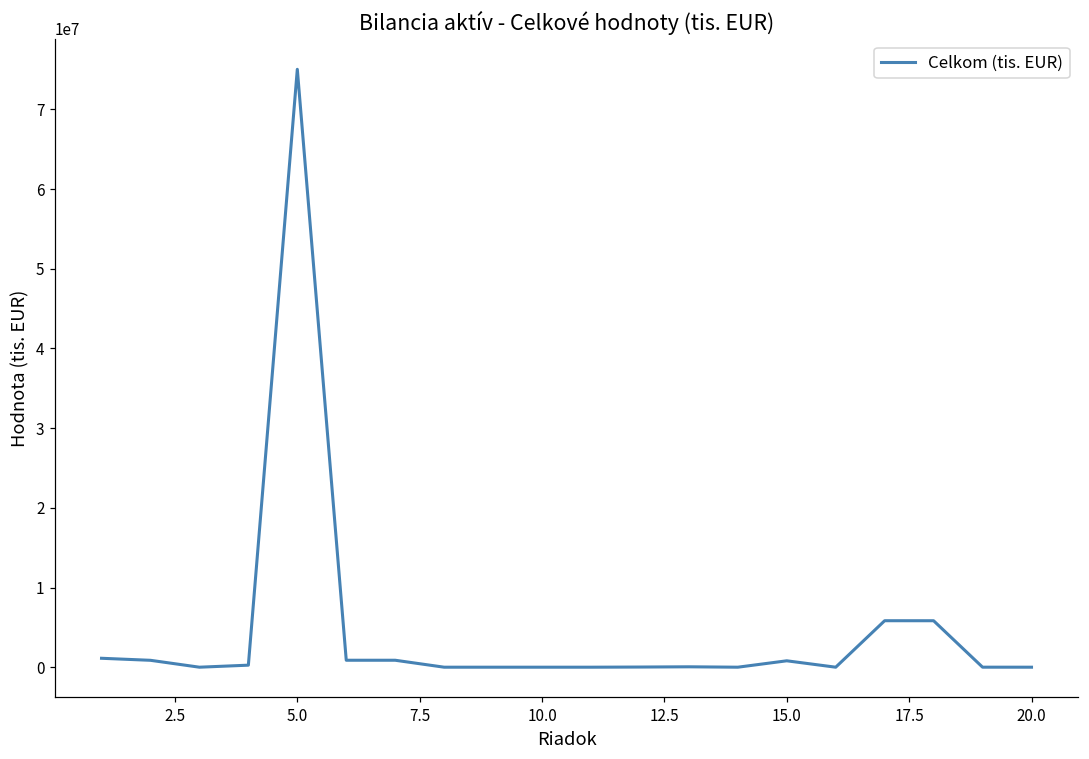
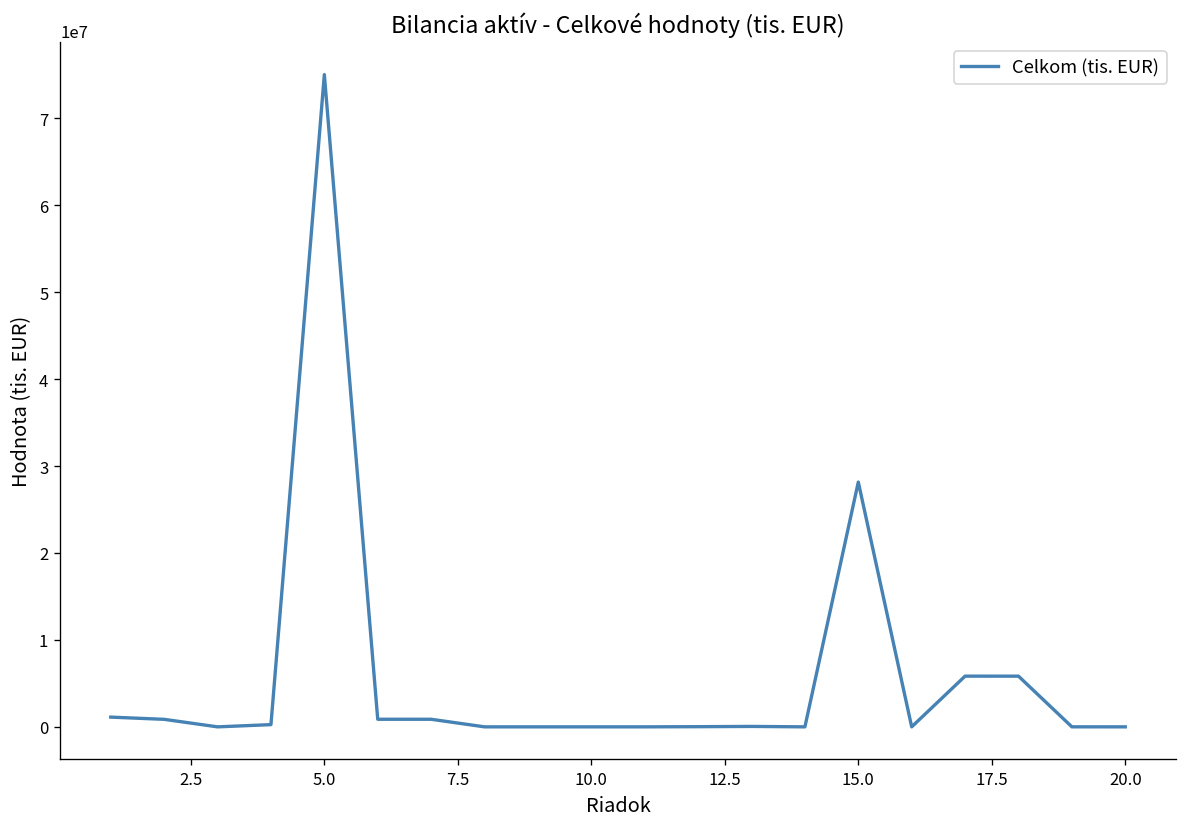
  {
    "5.0": 75000000,
    "10.0": 0,
-   "15.0": 1000000,
+   "15.0": 28000000,
    "20.0": 0
  }
